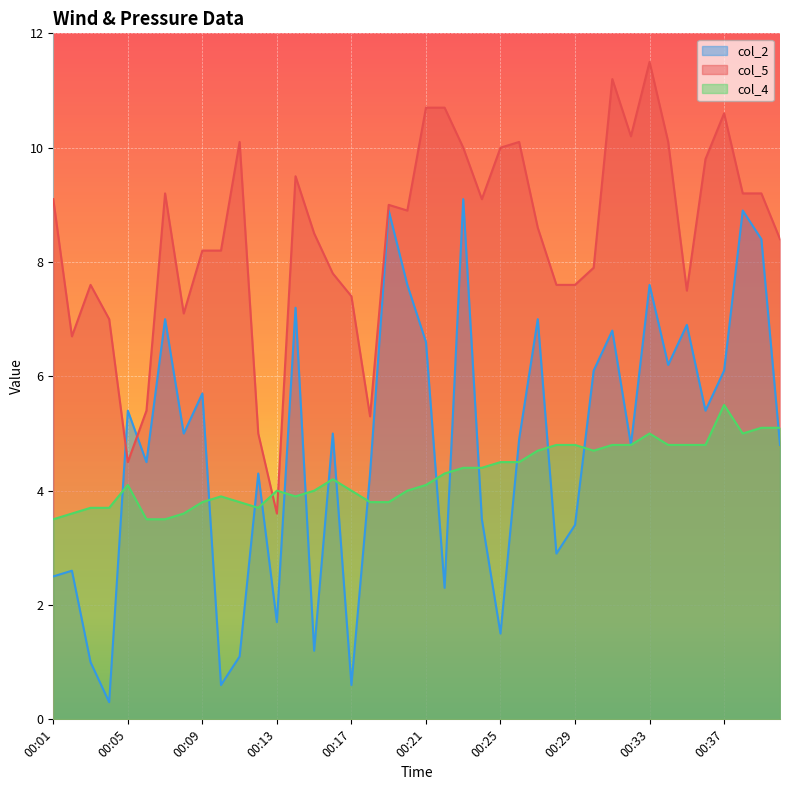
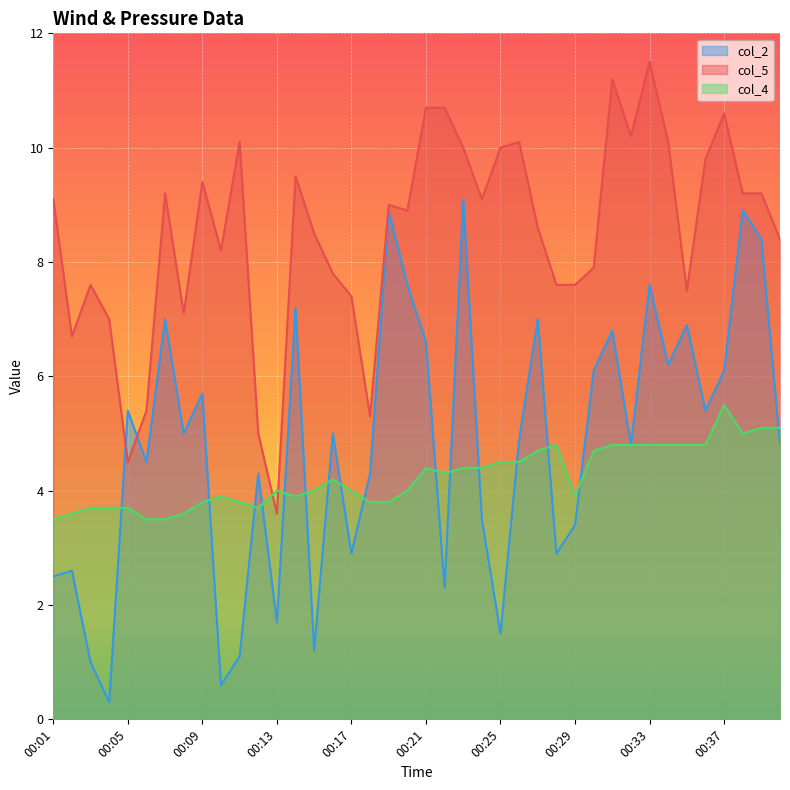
  {
    "col_2": {
      "00:01": 2.5,
      "00:05": 5.4,
      "00:09": 5.7,
      "00:13": 1.7,
-     "00:17": 0.6,
+     "00:17": 2.9,
      "00:21": 6.6,
      "00:25": 1.5,
      "00:29": 3.4,
      "00:33": 7.6,
      "00:37": 6.1
    },
    "col_5": {
      "00:01": 9.1,
      "00:05": 4.5,
-     "00:09": 8.2,
+     "00:09": 9.4,
      "00:13": 3.6,
      "00:17": 7.4,
      "00:21": 10.7,
      "00:25": 10.0,
      "00:29": 7.6,
      "00:33": 11.5,
      "00:37": 10.6
    },
    "col_4": {
      "00:01": 3.5,
-     "00:05": 4.1,
+     "00:05": 3.7,
      "00:09": 3.8,
      "00:13": 4.0,
      "00:17": 4.0,
-     "00:21": 4.1,
+     "00:21": 4.4,
      "00:25": 4.5,
-     "00:29": 4.8,
-     "00:33": 5.0,
+     "00:29": 3.9,
+     "00:33": 4.8,
      "00:37": 5.5
    }
  }
